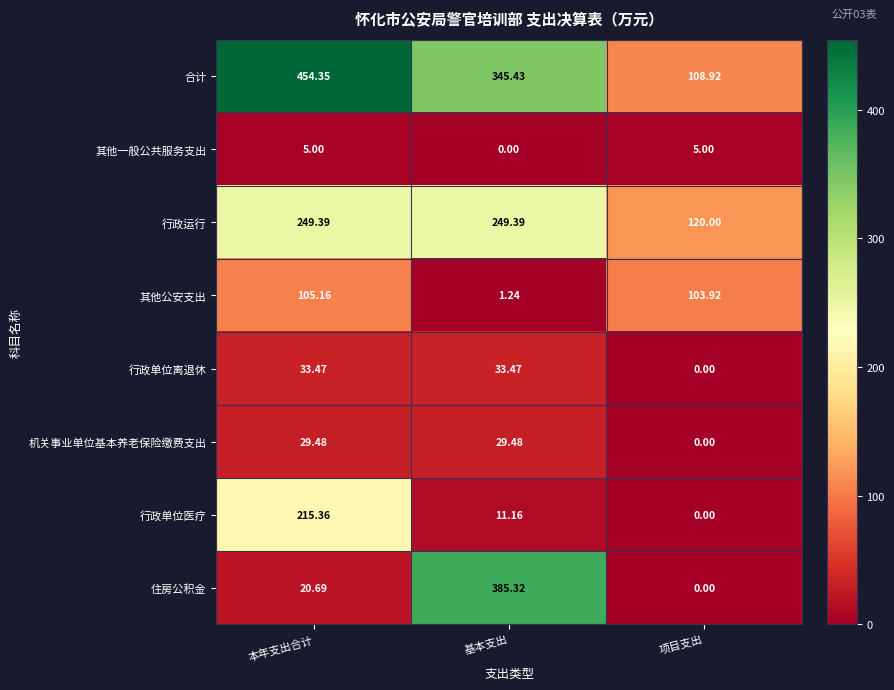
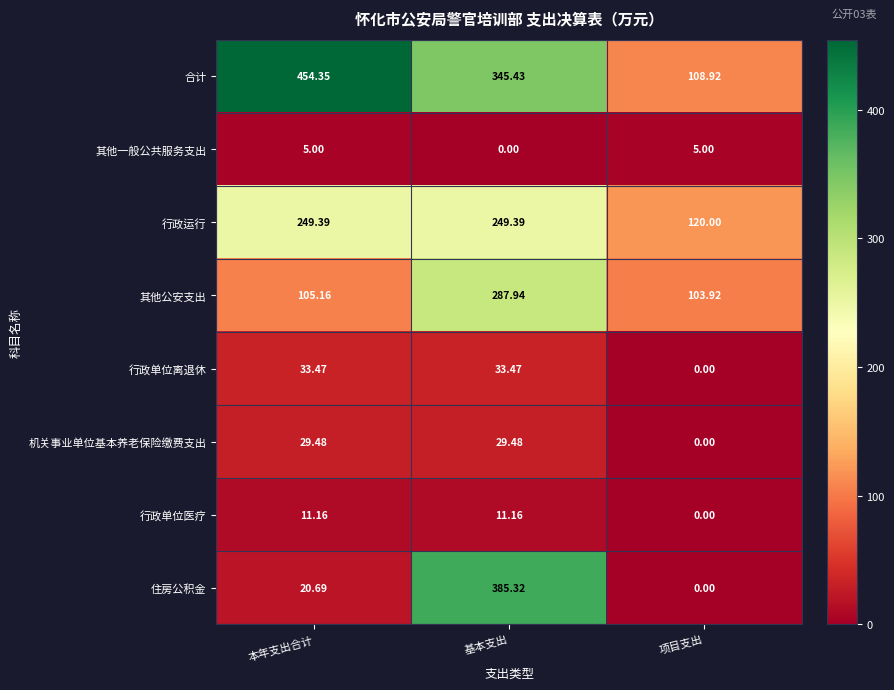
  {
    "合计": {
      "本年支出合计": 454.35,
      "基本支出": 345.43,
      "项目支出": 108.92
    },
    "其他一般公共服务支出": {
      "本年支出合计": 5.00,
      "基本支出": 0.00,
      "项目支出": 5.00
    },
    "行政运行": {
      "本年支出合计": 249.39,
      "基本支出": 249.39,
      "项目支出": 120.00
    },
    "其他公安支出": {
      "本年支出合计": 105.16,
-     "基本支出": 1.24,
+     "基本支出": 287.94,
      "项目支出": 103.92
    },
    "行政单位离退休": {
      "本年支出合计": 33.47,
      "基本支出": 33.47,
      "项目支出": 0.00
    },
    "机关事业单位基本养老保险缴费支出": {
      "本年支出合计": 29.48,
      "基本支出": 29.48,
      "项目支出": 0.00
    },
    "行政单位医疗": {
-     "本年支出合计": 215.36,
+     "本年支出合计": 11.16,
      "基本支出": 11.16,
      "项目支出": 0.00
    },
    "住房公积金": {
      "本年支出合计": 20.69,
      "基本支出": 385.32,
      "项目支出": 0.00
    }
  }
